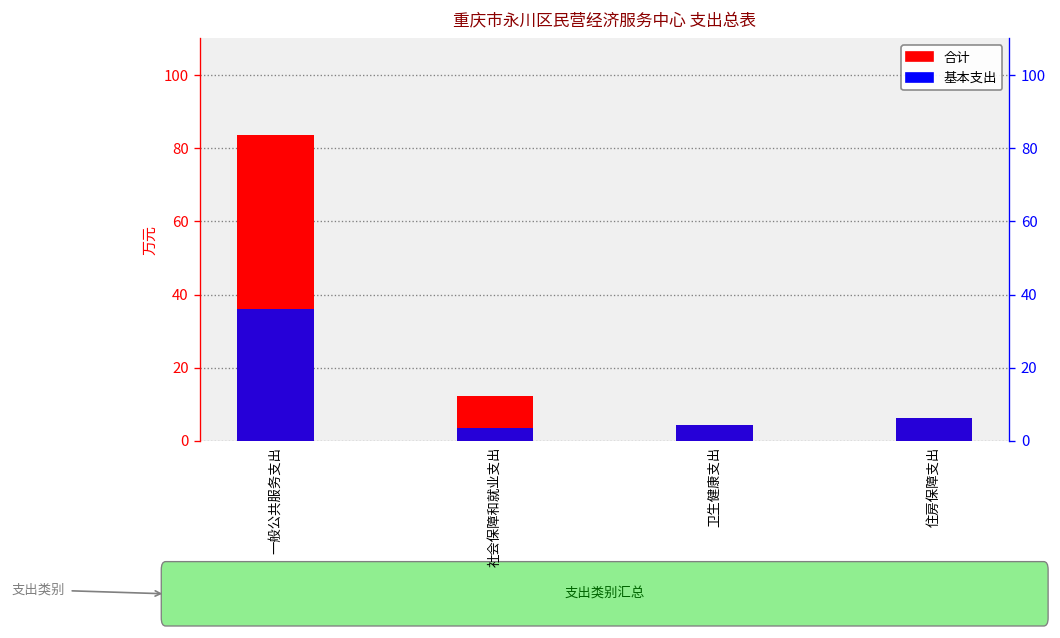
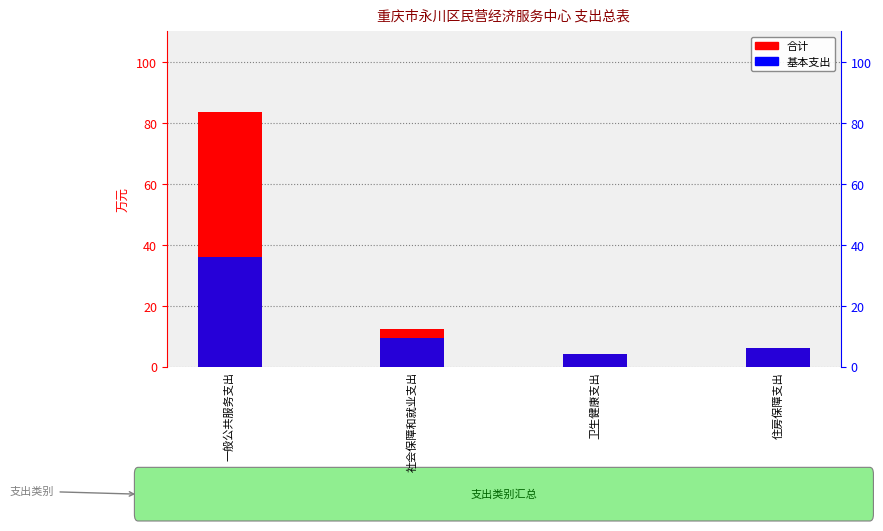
  {
    "合计": {
      "一般公共服务支出": 84,
      "社会保障和就业支出": 12,
      "卫生健康支出": 4,
      "住房保障支出": 6
    },
    "基本支出": {
-     "社会保障和就业支出": 3,
+     "社会保障和就业支出": 9,
      "卫生健康支出": 4,
      "住房保障支出": 6
    }
  }
